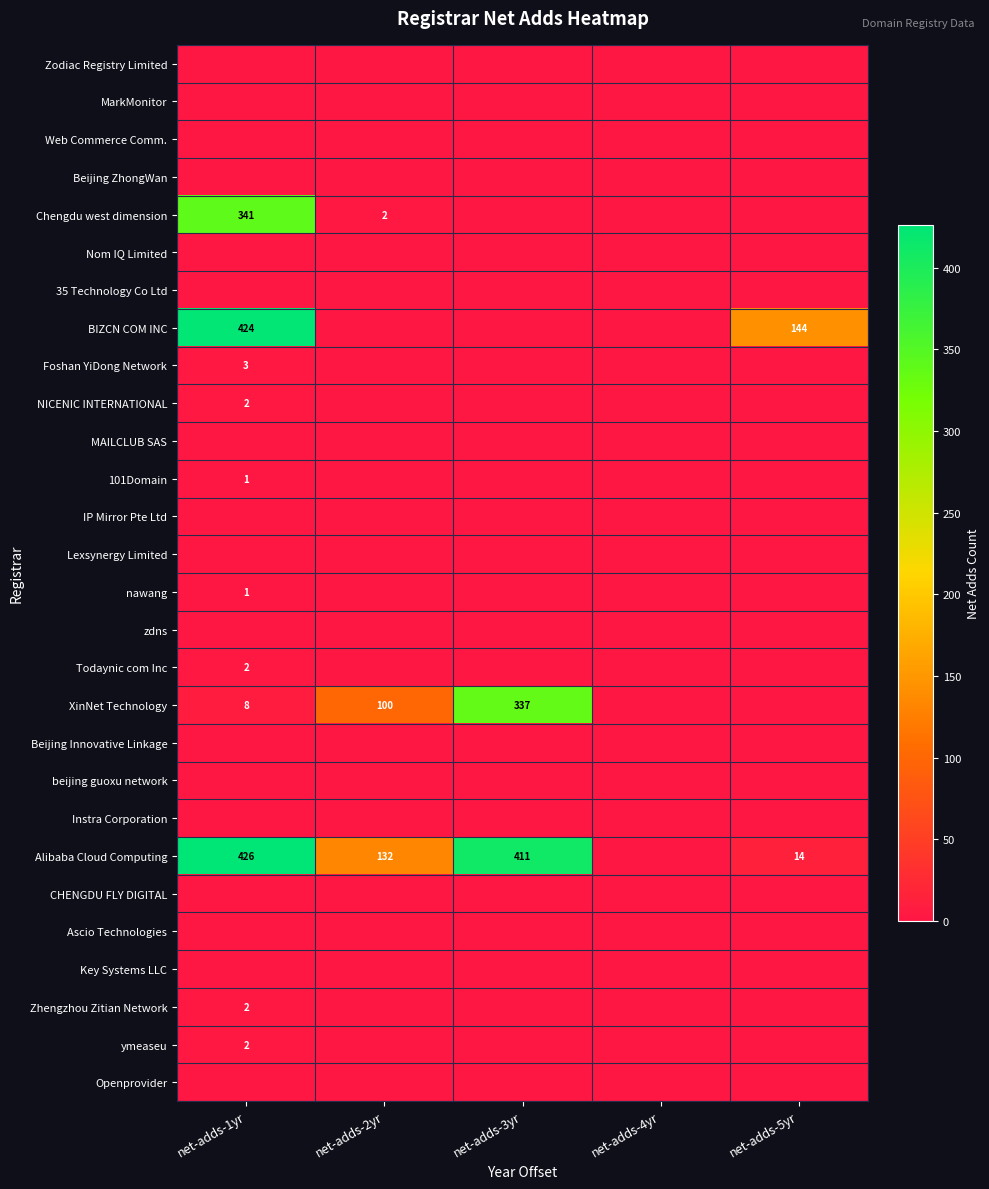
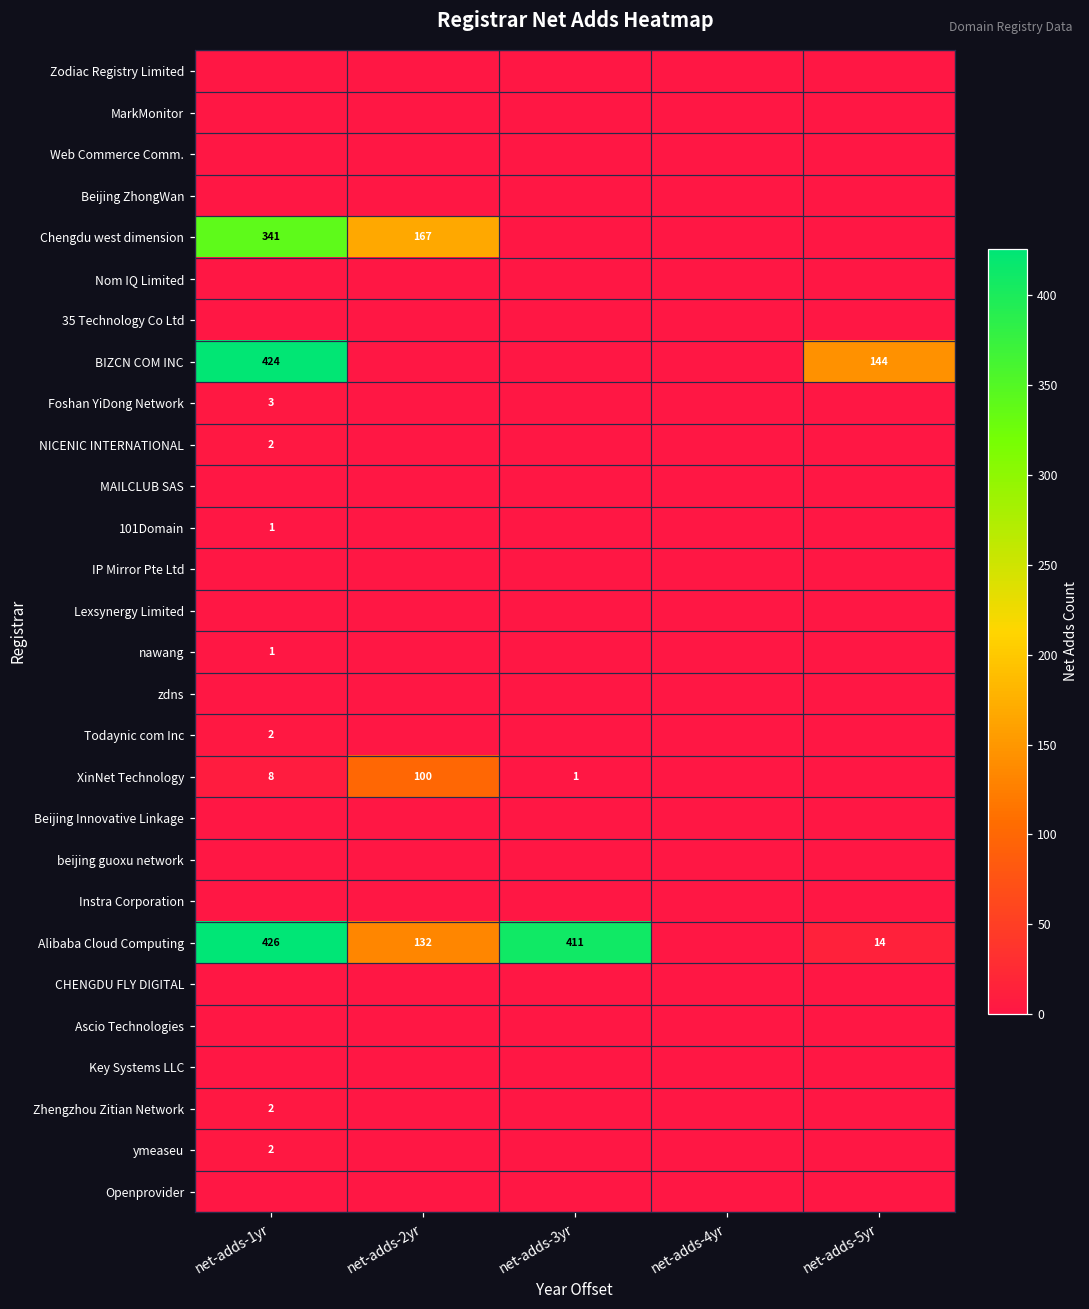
  {
    "Chengdu west dimension": {
      "net-adds-1yr": 341,
-     "net-adds-2yr": 2
+     "net-adds-2yr": 167
    },
    "BIZCN COM INC": {
      "net-adds-1yr": 424,
      "net-adds-5yr": 144
    },
    "Foshan YiDong Network": {
      "net-adds-1yr": 3
    },
    "NICENIC INTERNATIONAL": {
      "net-adds-1yr": 2
    },
    "101Domain": {
      "net-adds-1yr": 1
    },
    "nawang": {
      "net-adds-1yr": 1
    },
    "Todaynic com Inc": {
      "net-adds-1yr": 2
    },
    "XinNet Technology": {
      "net-adds-1yr": 8,
      "net-adds-2yr": 100,
-     "net-adds-3yr": 337
+     "net-adds-3yr": 1
    },
    "Alibaba Cloud Computing": {
      "net-adds-1yr": 426,
      "net-adds-2yr": 132,
      "net-adds-3yr": 411,
      "net-adds-5yr": 14
    },
    "Zhengzhou Zitian Network": {
      "net-adds-1yr": 2
    },
    "ymeaseu": {
      "net-adds-1yr": 2
    }
  }
